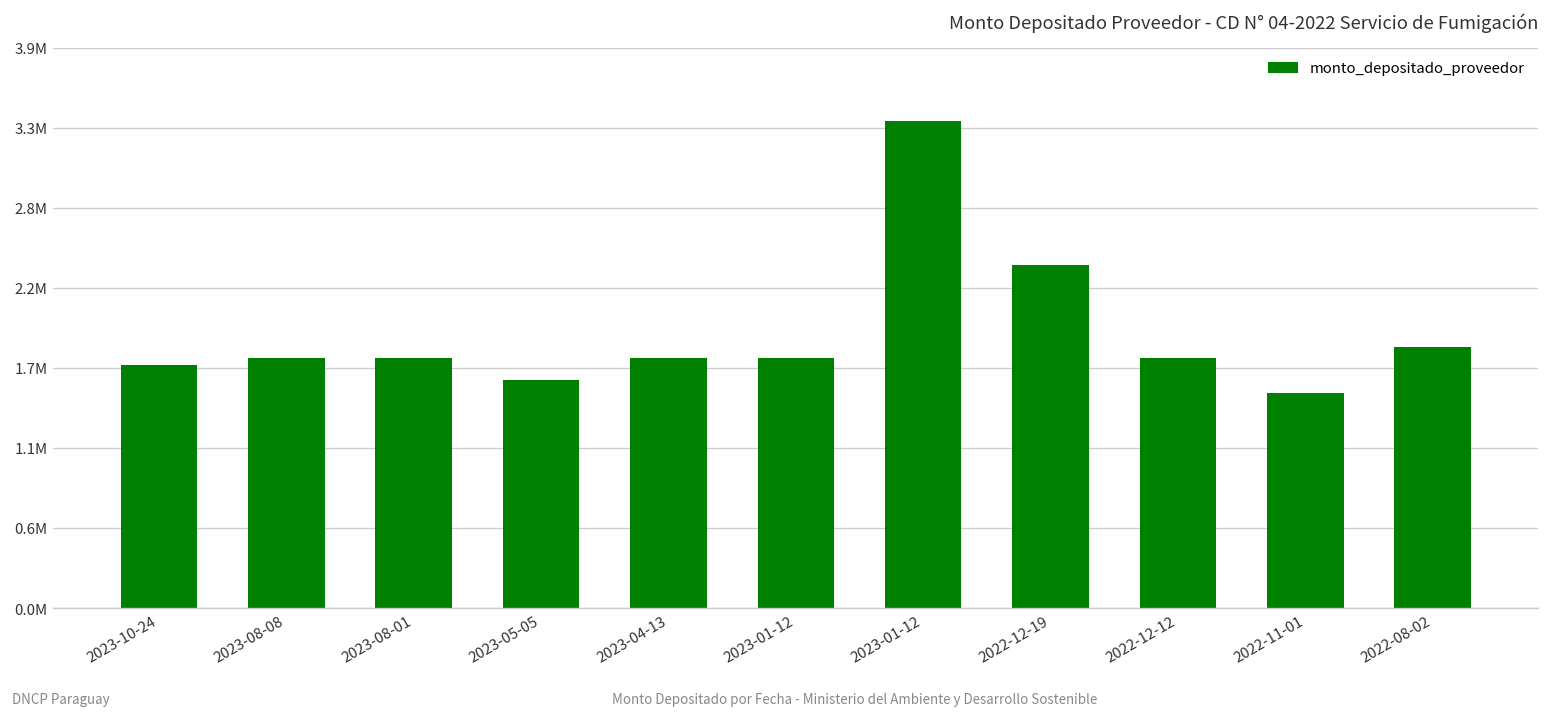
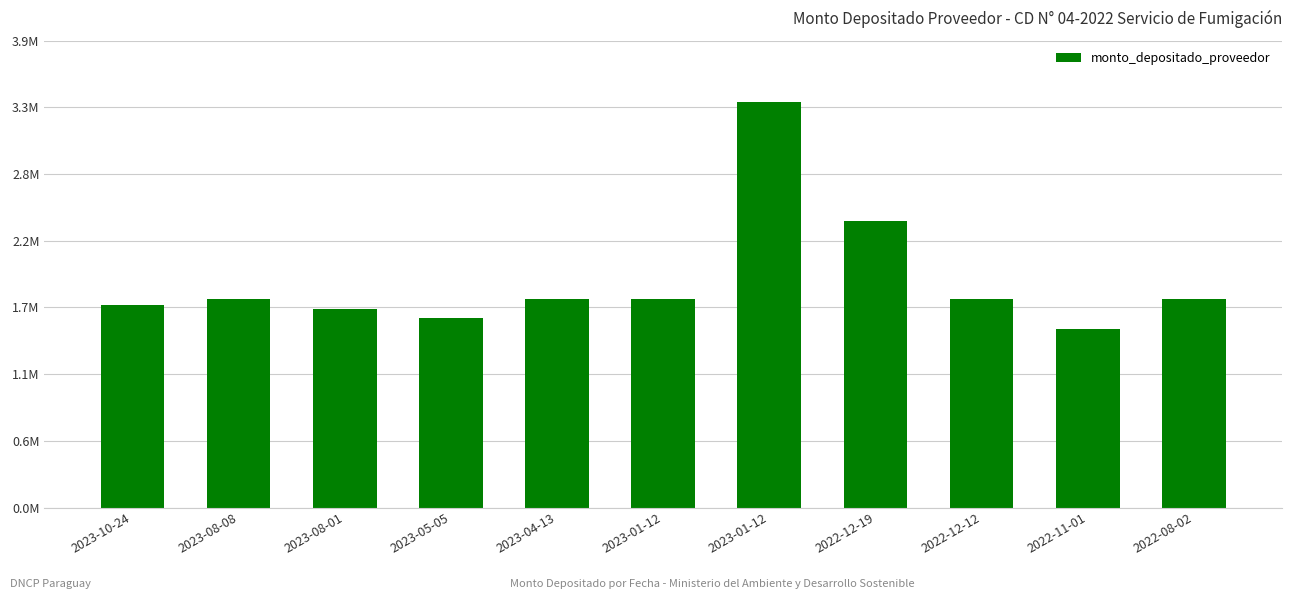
  {
    "2023-10-24": 1680000,
    "2023-08-08": 1730000,
-   "2023-08-01": 1730000,
+   "2023-08-01": 1650000,
    "2023-05-05": 1570000,
    "2023-04-13": 1730000,
    "2022-12-19": 2370000,
    "2022-12-12": 1730000,
    "2022-11-01": 1480000,
-   "2022-08-02": 1800000
+   "2022-08-02": 1730000
  }
